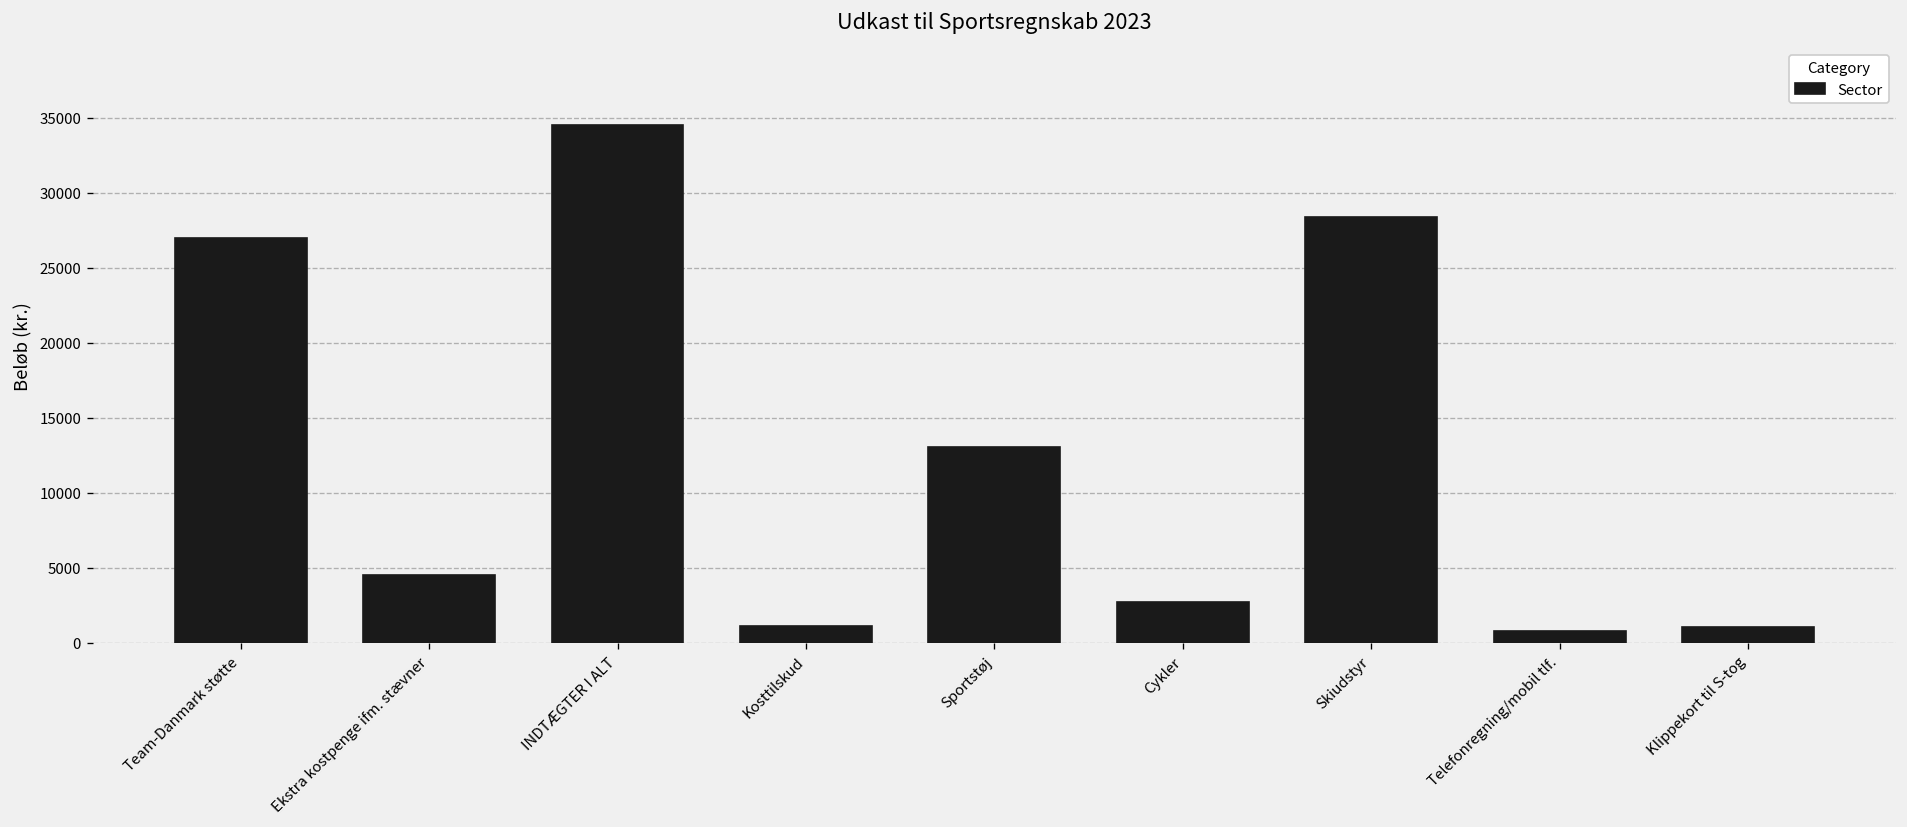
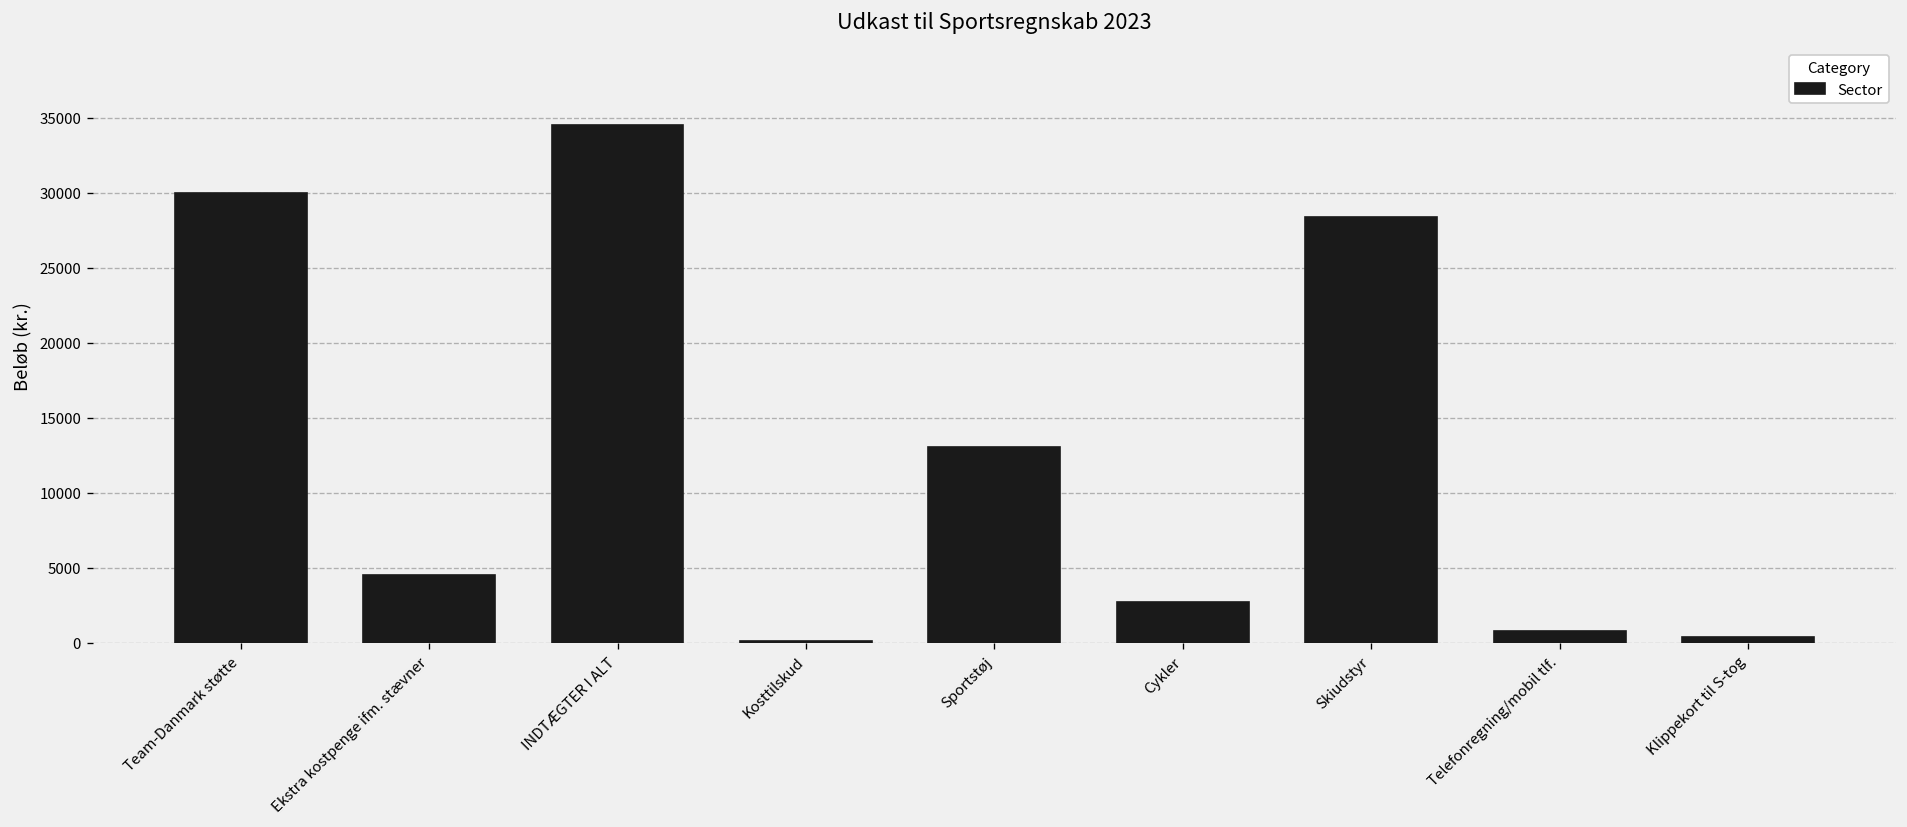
  {
-   "Team-Danmark støtte": 27000,
+   "Team-Danmark støtte": 30000,
    "Ekstra kostpenge ifm. stævner": 4500,
    "INDTÆGTER I ALT": 34500,
-   "Kosttilskud": 1100,
+   "Kosttilskud": 200,
    "Sportstøj": 13100,
    "Cykler": 2700,
    "Skiudstyr": 28400,
    "Telefonregning/mobil tlf.": 800,
-   "Klippekort til S-tog": 1100
+   "Klippekort til S-tog": 400
  }
